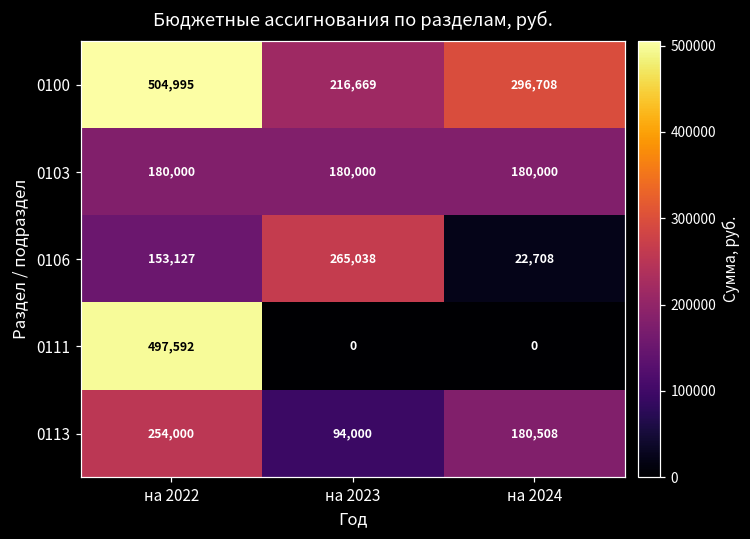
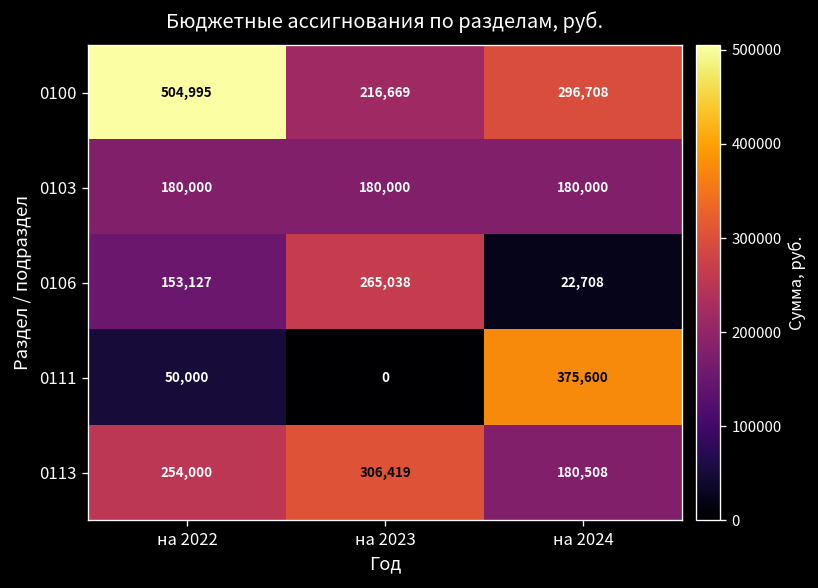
  {
    "0100": {
      "на 2022": "504,995",
      "на 2023": "216,669",
      "на 2024": "296,708"
    },
    "0103": {
      "на 2022": "180,000",
      "на 2023": "180,000",
      "на 2024": "180,000"
    },
    "0106": {
      "на 2022": "153,127",
      "на 2023": "265,038",
      "на 2024": "22,708"
    },
    "0111": {
-     "на 2022": "497,592",
+     "на 2022": "50,000",
      "на 2023": "0",
-     "на 2024": "0"
+     "на 2024": "375,600"
    },
    "0113": {
      "на 2022": "254,000",
-     "на 2023": "94,000",
+     "на 2023": "306,419",
      "на 2024": "180,508"
    }
  }
